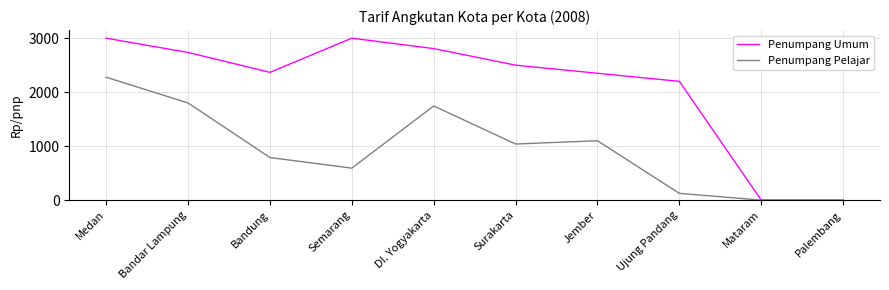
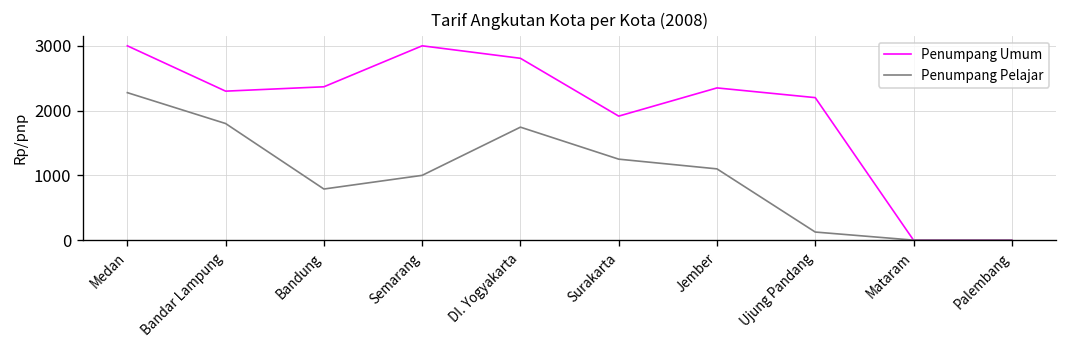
  {
    "Penumpang Umum": {
      "Medan": 3000,
-     "Bandar Lampung": 2700,
+     "Bandar Lampung": 2300,
      "Bandung": 2400,
      "Semarang": 3000,
      "DI. Yogyakarta": 2800,
-     "Surakarta": 2500,
+     "Surakarta": 1900,
      "Jember": 2400,
      "Ujung Pandang": 2200
    },
    "Penumpang Pelajar": {
      "Medan": 2300,
      "Bandar Lampung": 1800,
      "Bandung": 800,
-     "Semarang": 600,
+     "Semarang": 1000,
      "DI. Yogyakarta": 1700,
-     "Surakarta": 1000,
+     "Surakarta": 1300,
      "Jember": 1100,
      "Ujung Pandang": 100
    }
  }
